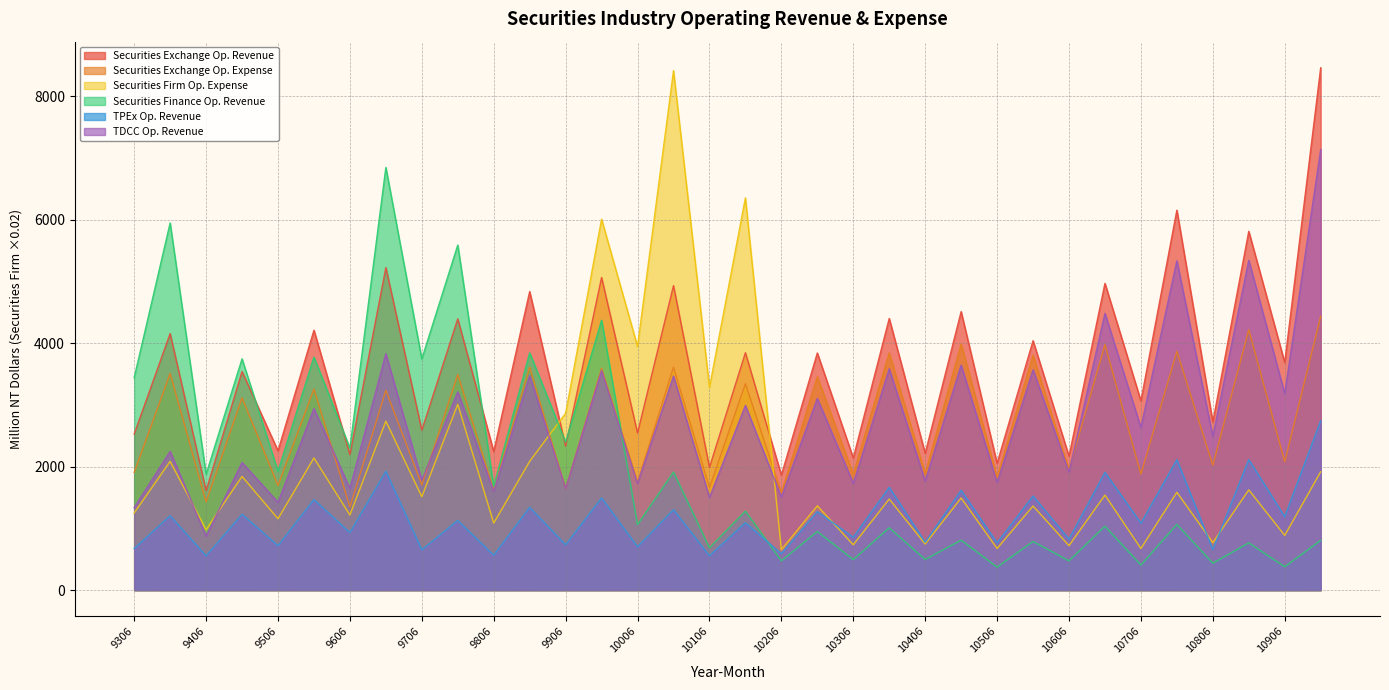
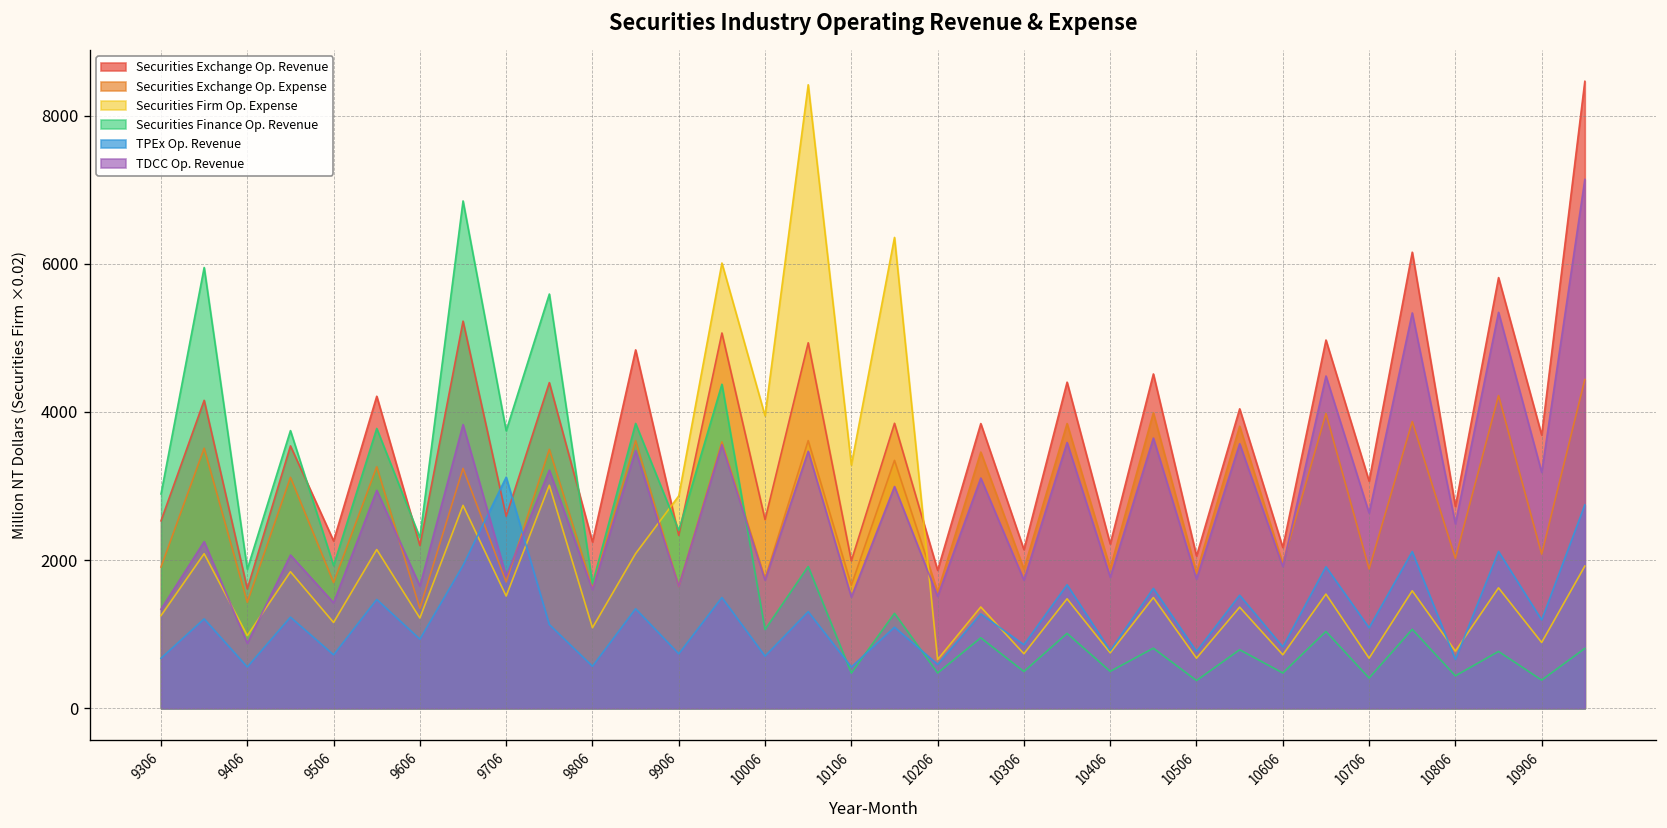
  {
    "Securities Firm Op. Expense": {
      "9306": 1200,
      "9406": 1000,
      "9506": 1200,
      "9606": 1200,
      "9706": 1500,
      "9806": 1100,
      "9906": 2900,
      "10006": 3900,
      "10106": 3300,
      "10206": 700,
      "10306": 700,
      "10506": 700,
      "10606": 700,
      "10706": 700,
      "10806": 800,
      "10906": 900
    },
    "Securities Finance Op. Revenue": {
-     "9306": 3400,
+     "9306": 2900,
      "9406": 1900,
      "9506": 1900,
      "9606": 2300,
      "9706": 3700,
      "9806": 1700,
      "9906": 2400,
      "10006": 1100,
-     "10106": 700,
+     "10106": 500,
      "10206": 500,
      "10306": 500,
      "10406": 500,
      "10506": 400,
      "10606": 500,
      "10706": 400,
      "10806": 400,
      "10906": 400
    },
    "TPEx Op. Revenue": {
      "9306": 700,
      "9406": 600,
      "9506": 700,
      "9606": 900,
-     "9706": 700,
+     "9706": 3100,
      "9806": 600,
      "9906": 700,
      "10006": 700,
      "10106": 600,
      "10206": 600,
      "10306": 900,
      "10506": 800,
      "10606": 800,
      "10706": 1100,
      "10806": 700,
      "10906": 1200
    },
    "TDCC Op. Revenue": {
      "9306": 1300,
      "9406": 900,
      "9506": 1400,
      "9606": 1600,
      "9706": 1800,
      "10106": 1500,
      "10206": 1500,
      "10306": 1700,
      "10406": 1800,
      "10506": 1700,
      "10706": 2600,
      "10806": 2500,
      "10906": 3200
    }
  }
